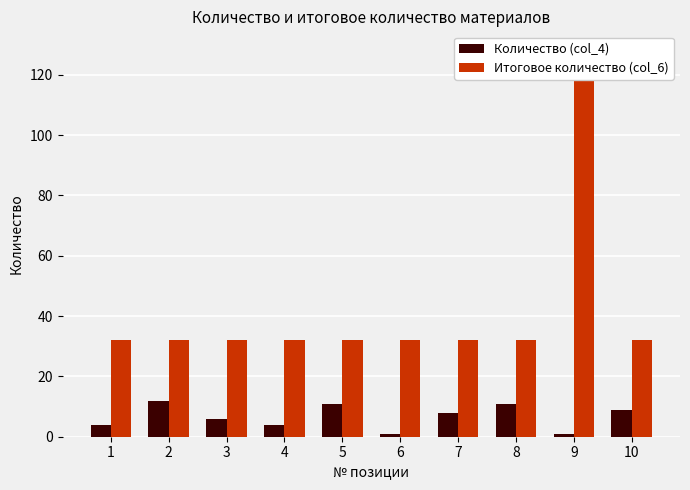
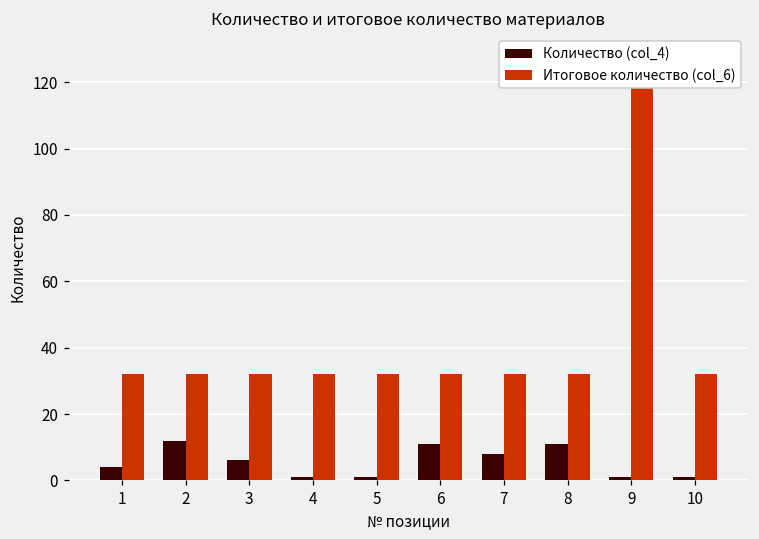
  {
    "Количество (col_4)": {
      "1": 4,
      "2": 12,
      "3": 6,
-     "4": 4,
-     "5": 11,
-     "6": 1,
+     "4": 1,
+     "5": 1,
+     "6": 11,
      "7": 8,
      "8": 11,
      "9": 1,
-     "10": 9
+     "10": 1
    },
    "Итоговое количество (col_6)": {
      "1": 32,
      "2": 32,
      "3": 32,
      "4": 32,
      "5": 32,
      "6": 32,
      "7": 32,
      "8": 32,
      "10": 32
    }
  }
